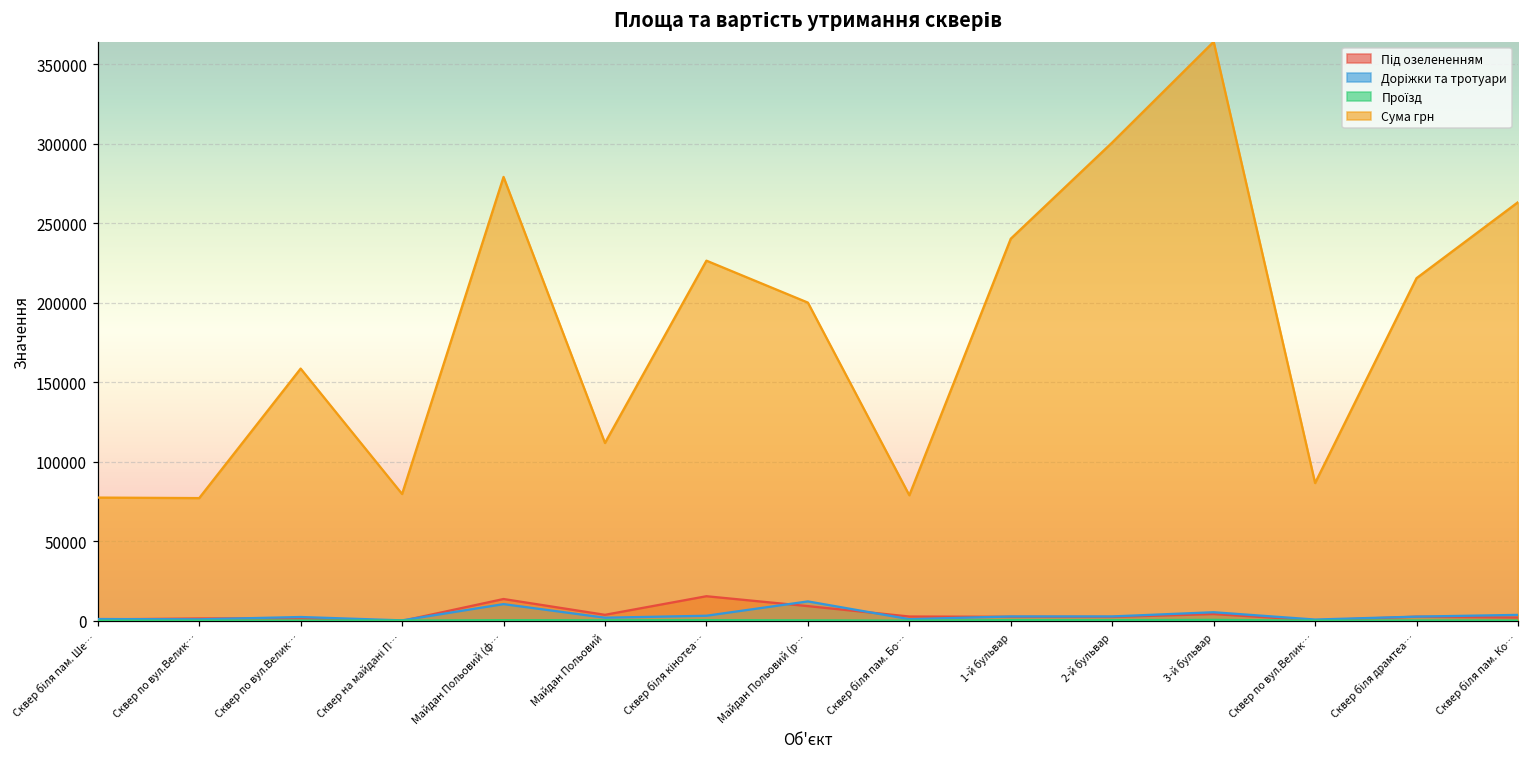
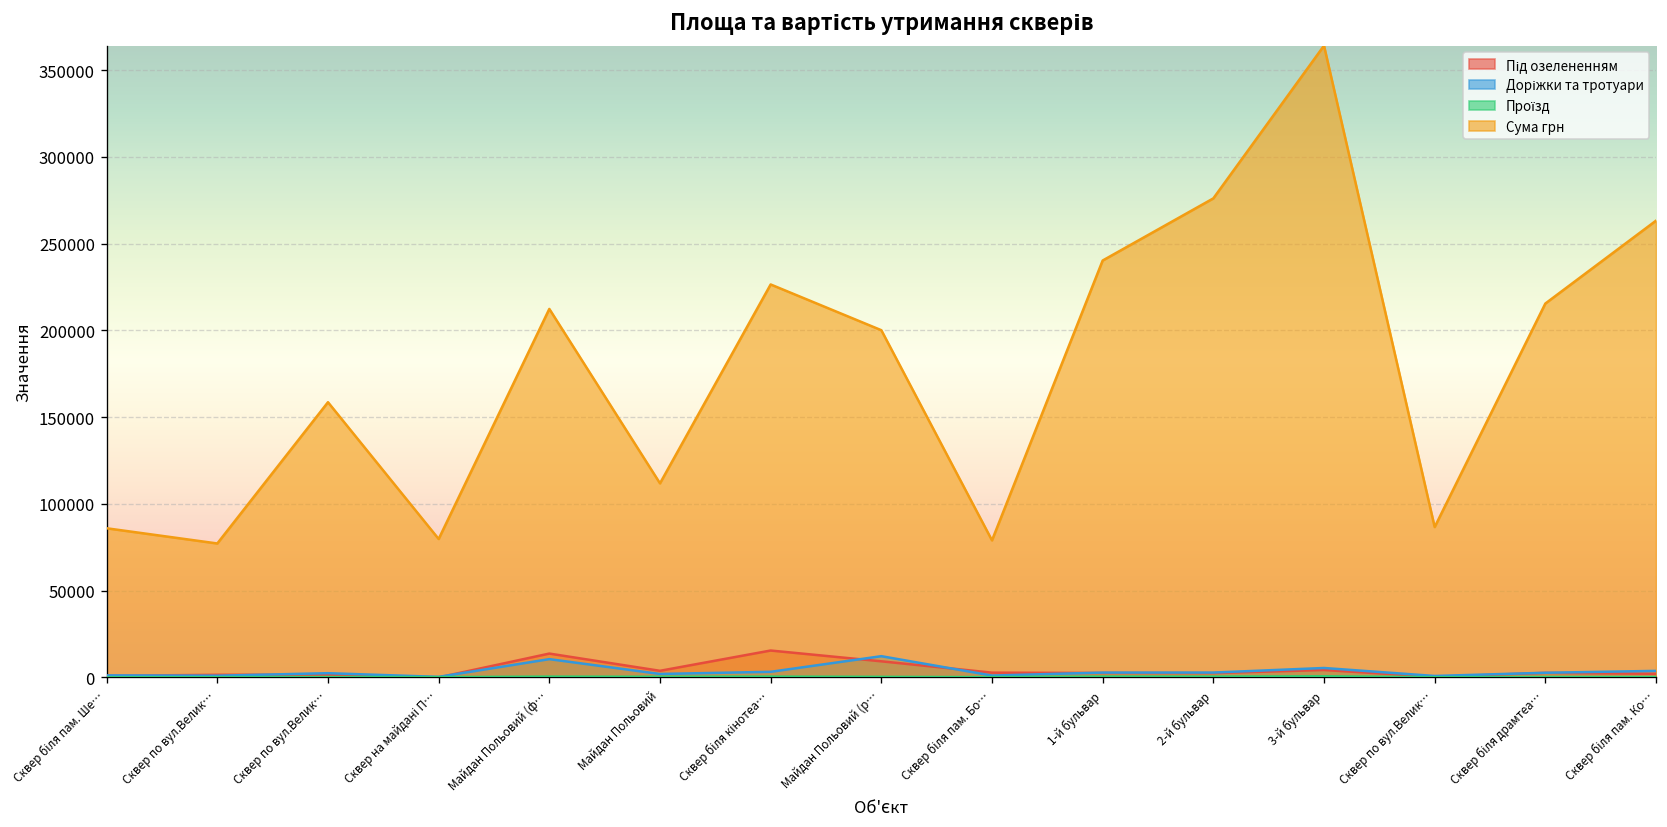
  {
    "Під озелененням": {
      "Майдан Польовий (ф…": 14000,
      "Майдан Польовий": 4000,
      "Сквер біля кінотеа…": 16000,
      "Майдан Польовий (р…": 9000
    },
    "Доріжки та тротуари": {
      "Майдан Польовий (ф…": 11000,
      "Сквер біля кінотеа…": 3000,
      "Майдан Польовий (р…": 12000
    },
    "Проїзд": {
      "Майдан Польовий (ф…": 0,
      "Сквер біля кінотеа…": 0,
      "Майдан Польовий (р…": 0,
      "1-й бульвар": 0,
      "2-й бульвар": 0,
      "3-й бульвар": 1000,
      "Сквер біля драмтеа…": 0,
      "Сквер біля пам. Ко…": 0
    },
    "Сума грн": {
-     "Сквер біля пам. Ше…": 78000,
+     "Сквер біля пам. Ше…": 86000,
      "Сквер на майдані П…": 80000,
-     "Майдан Польовий (ф…": 279000,
+     "Майдан Польовий (ф…": 212000,
      "Майдан Польовий": 112000,
      "Сквер біля кінотеа…": 226000,
      "Майдан Польовий (р…": 200000,
      "Сквер біля пам. Бо…": 79000,
      "1-й бульвар": 240000,
-     "2-й бульвар": 301000,
+     "2-й бульвар": 276000,
      "3-й бульвар": 364000,
      "Сквер біля драмтеа…": 215000,
      "Сквер біля пам. Ко…": 263000
    }
  }
